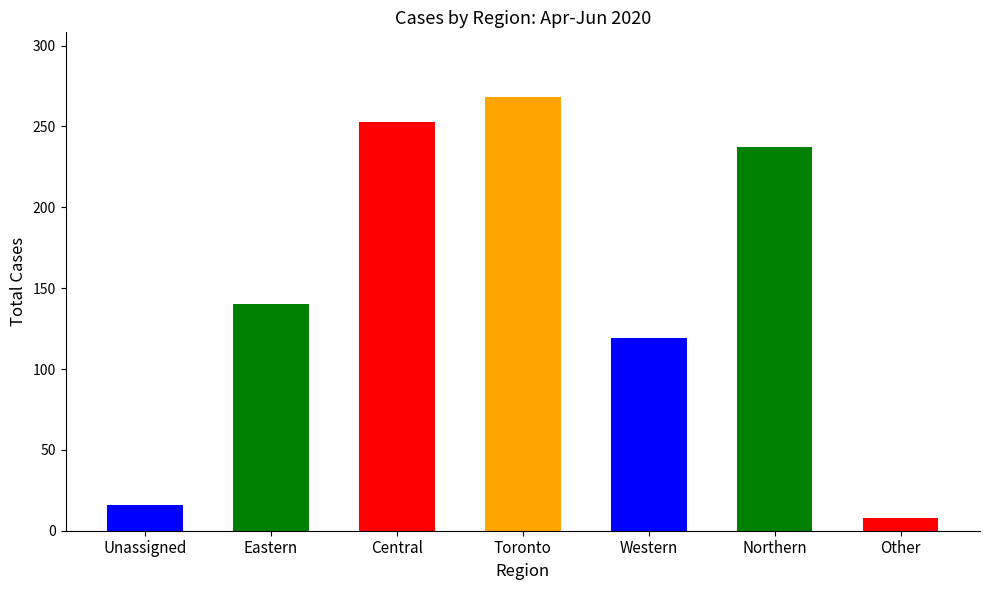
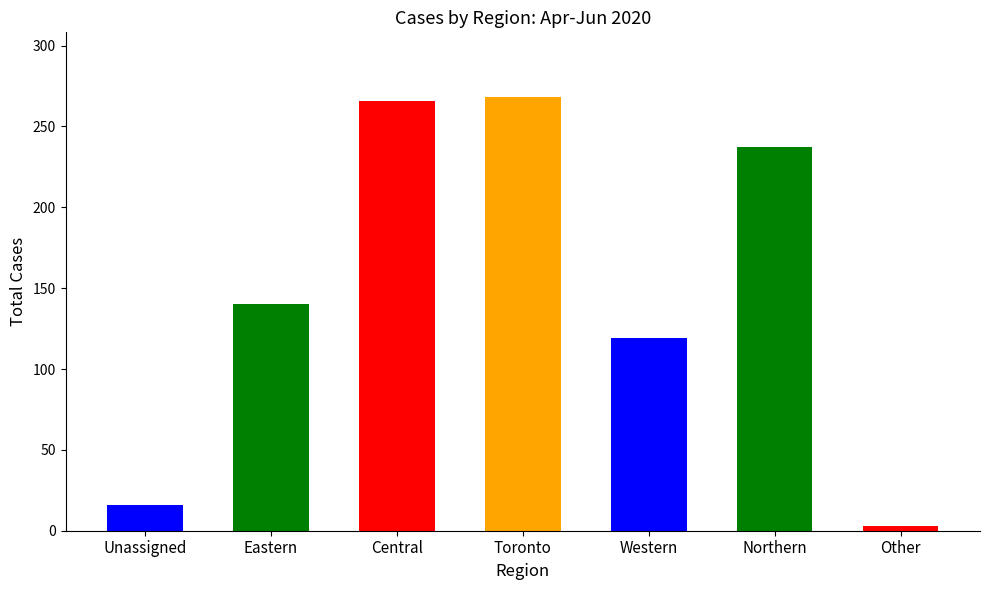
  {
    "Unassigned": 16,
    "Eastern": 140,
-   "Central": 253,
+   "Central": 266,
    "Toronto": 268,
    "Western": 119,
    "Northern": 237,
-   "Other": 8
+   "Other": 3
  }
